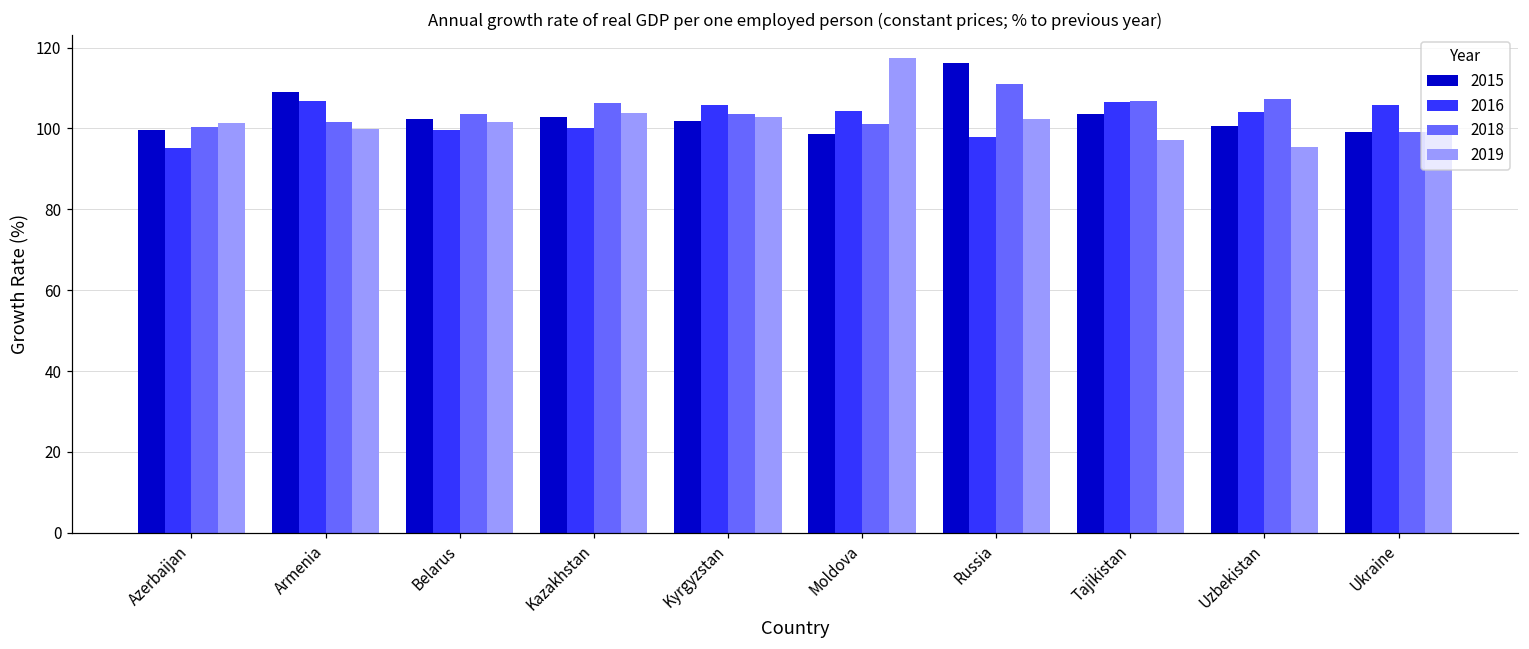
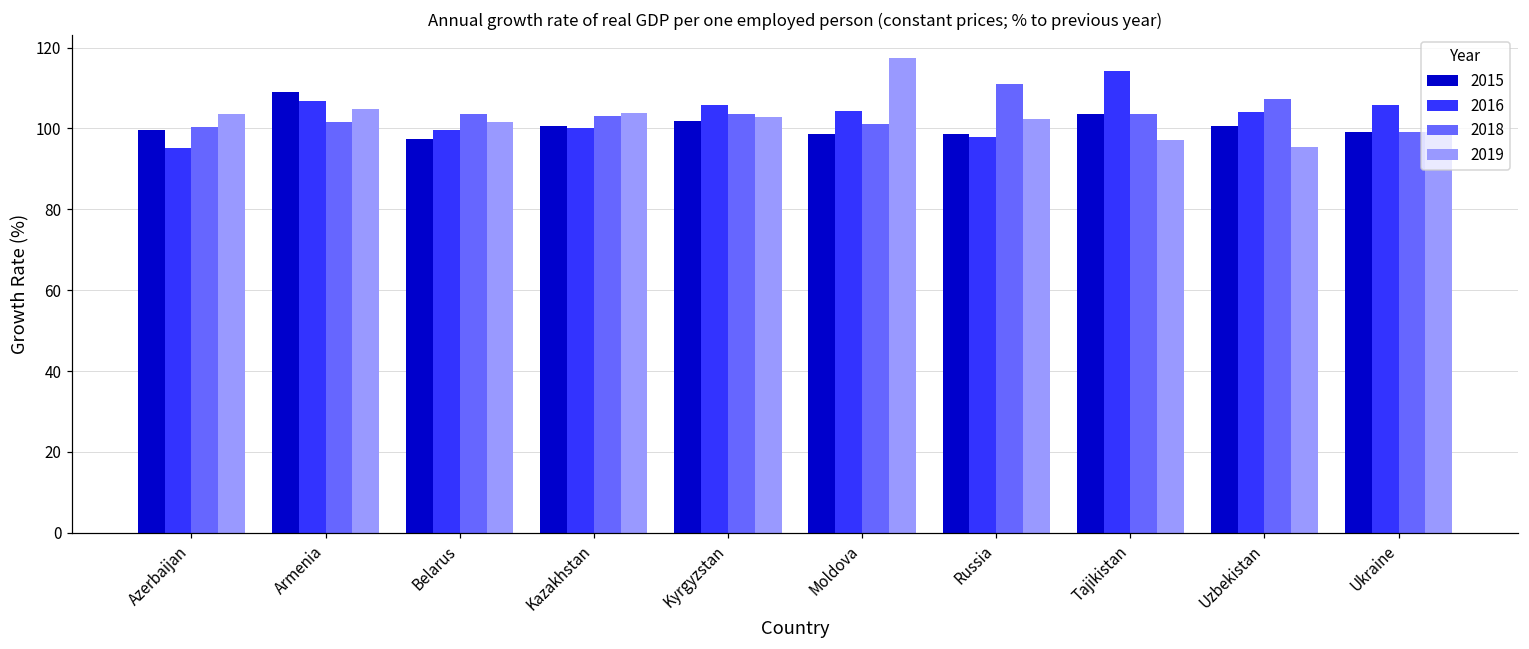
  {
    "2015": {
      "Azerbaijan": 100,
      "Armenia": 109,
-     "Belarus": 102,
-     "Kazakhstan": 103,
+     "Belarus": 97,
+     "Kazakhstan": 101,
      "Kyrgyzstan": 102,
      "Moldova": 99,
-     "Russia": 116,
+     "Russia": 99,
      "Tajikistan": 104,
      "Uzbekistan": 101,
      "Ukraine": 99
    },
    "2016": {
      "Azerbaijan": 95,
      "Armenia": 107,
      "Belarus": 100,
      "Kazakhstan": 100,
      "Kyrgyzstan": 106,
      "Moldova": 104,
      "Russia": 98,
-     "Tajikistan": 107,
+     "Tajikistan": 114,
      "Uzbekistan": 104,
      "Ukraine": 106
    },
    "2018": {
      "Azerbaijan": 100,
      "Armenia": 102,
      "Belarus": 104,
-     "Kazakhstan": 106,
+     "Kazakhstan": 103,
      "Kyrgyzstan": 104,
      "Moldova": 101,
      "Russia": 111,
-     "Tajikistan": 107,
+     "Tajikistan": 104,
      "Uzbekistan": 107,
      "Ukraine": 99
    },
    "2019": {
-     "Azerbaijan": 101,
-     "Armenia": 100,
+     "Azerbaijan": 104,
+     "Armenia": 105,
      "Belarus": 102,
      "Kazakhstan": 104,
      "Kyrgyzstan": 103,
      "Moldova": 117,
      "Russia": 102,
      "Tajikistan": 97,
      "Uzbekistan": 95
    }
  }
